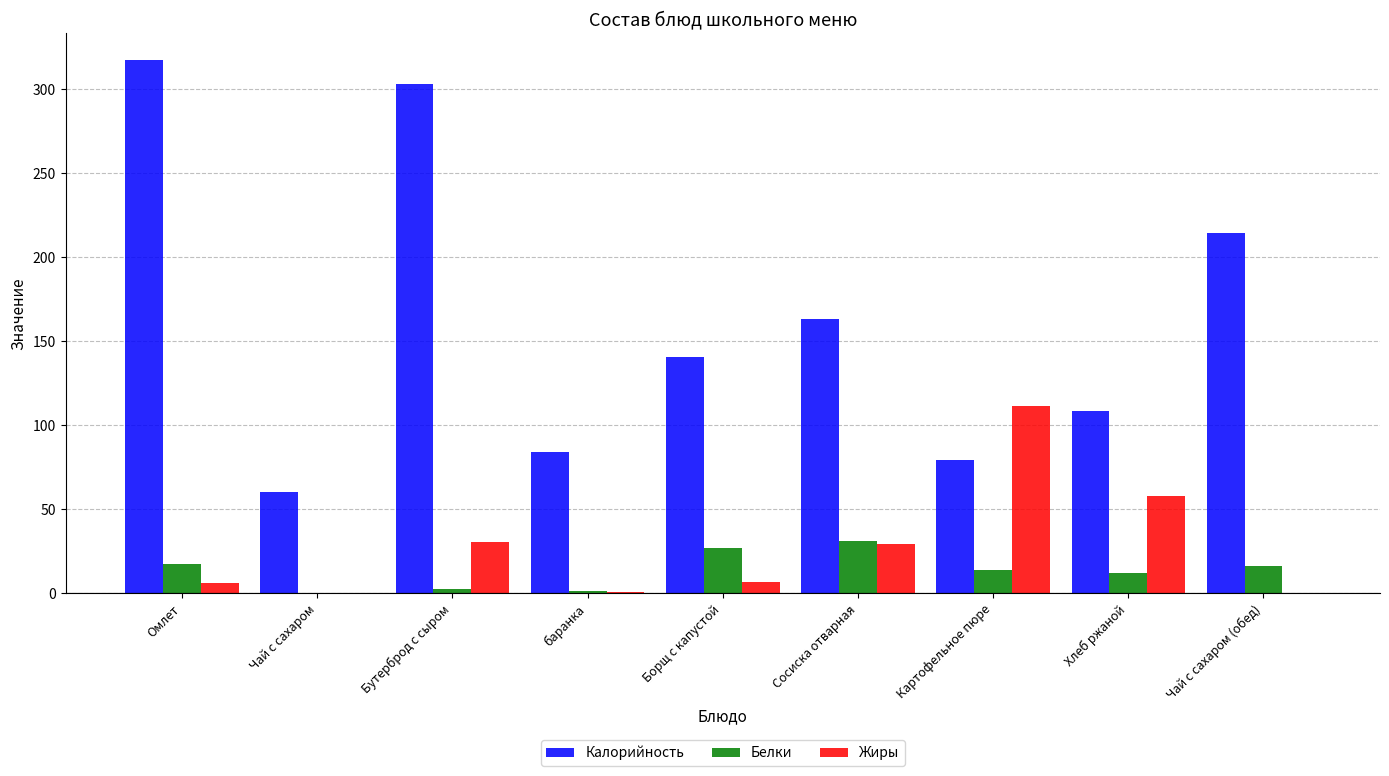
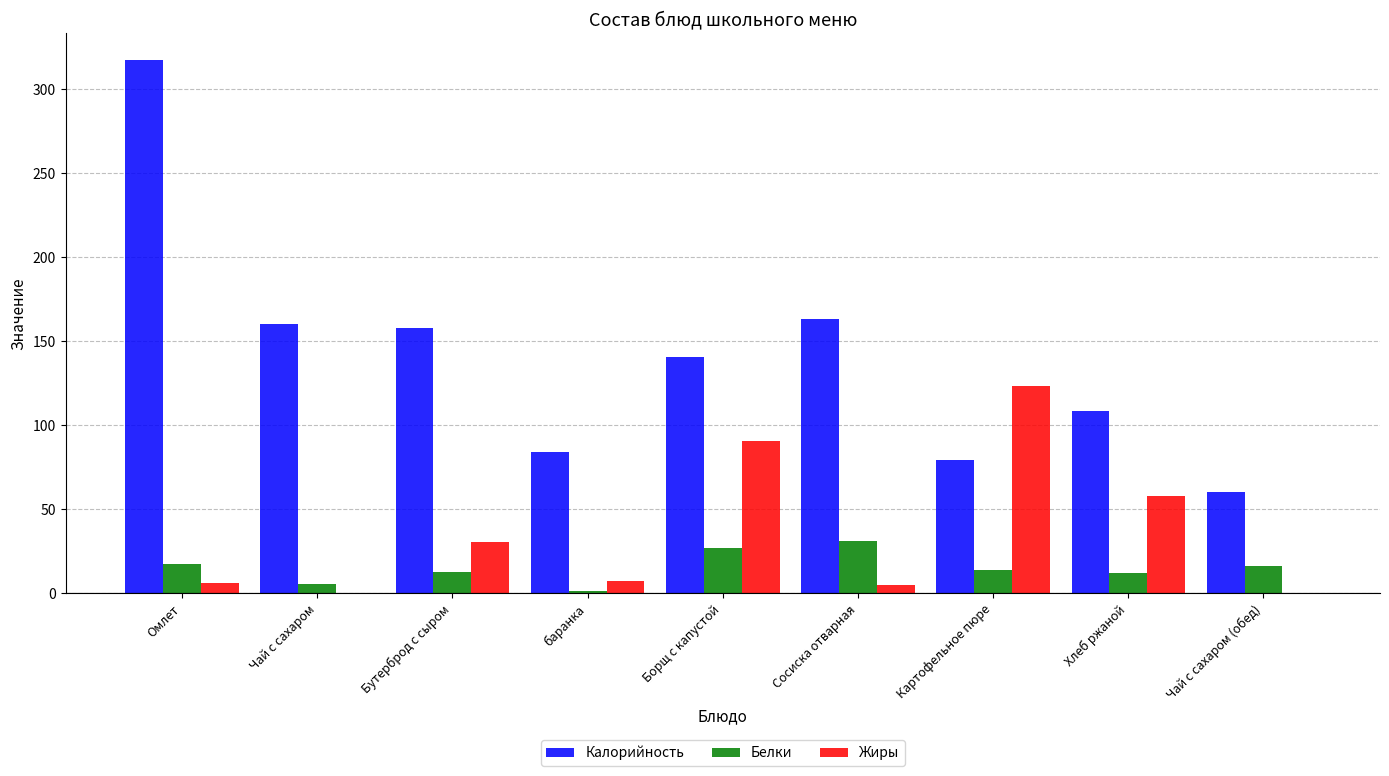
  {
    "Калорийность": {
      "Омлет": 317,
-     "Чай с сахаром": 60,
-     "Бутерброд с сыром": 303,
+     "Чай с сахаром": 160,
+     "Бутерброд с сыром": 158,
      "баранка": 84,
      "Борщ с капустой": 141,
      "Сосиска отварная": 163,
      "Картофельное пюре": 79,
      "Хлеб ржаной": 109,
-     "Чай с сахаром (обед)": 214
+     "Чай с сахаром (обед)": 60
    },
    "Белки": {
      "Омлет": 18,
-     "Чай с сахаром": 0,
-     "Бутерброд с сыром": 2,
+     "Чай с сахаром": 6,
+     "Бутерброд с сыром": 13,
      "баранка": 2,
      "Борщ с капустой": 27,
      "Сосиска отварная": 31,
      "Картофельное пюре": 14,
      "Хлеб ржаной": 12,
      "Чай с сахаром (обед)": 16
    },
    "Жиры": {
      "Омлет": 6,
      "Бутерброд с сыром": 31,
-     "баранка": 1,
-     "Борщ с капустой": 7,
-     "Сосиска отварная": 30,
-     "Картофельное пюре": 111,
+     "баранка": 8,
+     "Борщ с капустой": 91,
+     "Сосиска отварная": 5,
+     "Картофельное пюре": 123,
      "Хлеб ржаной": 58
    }
  }
